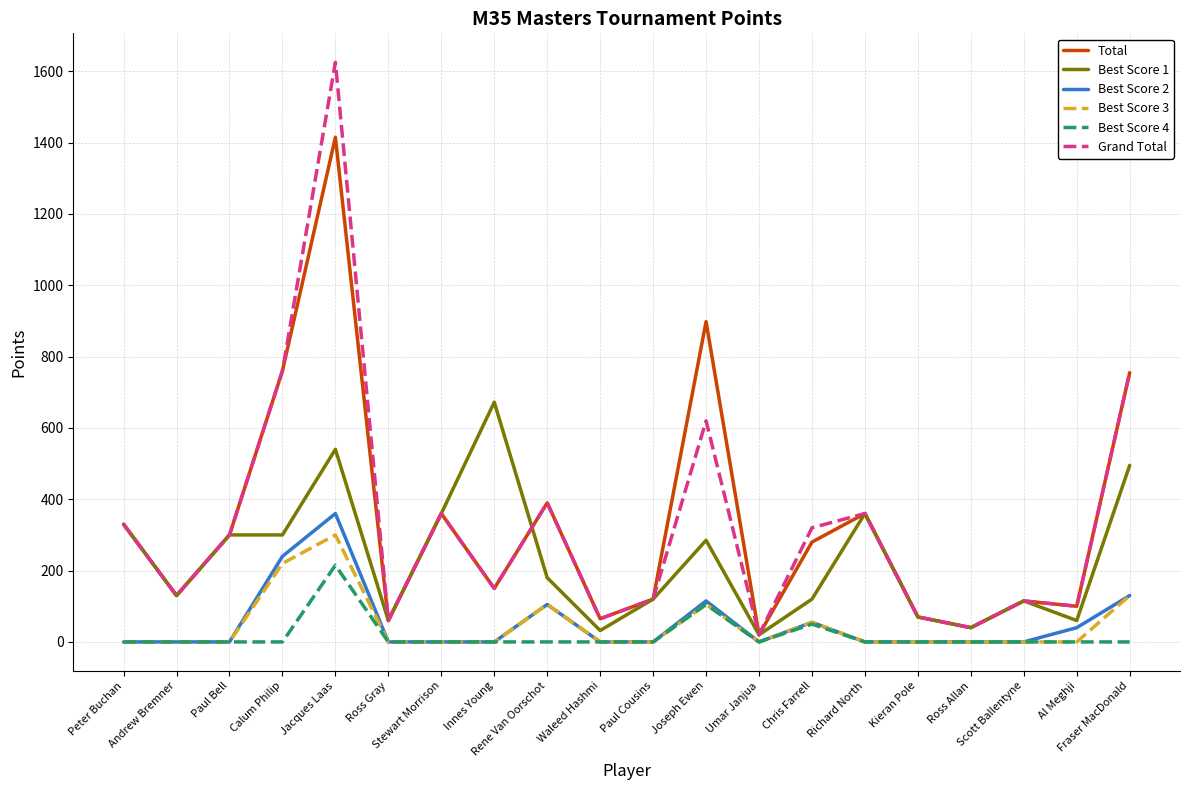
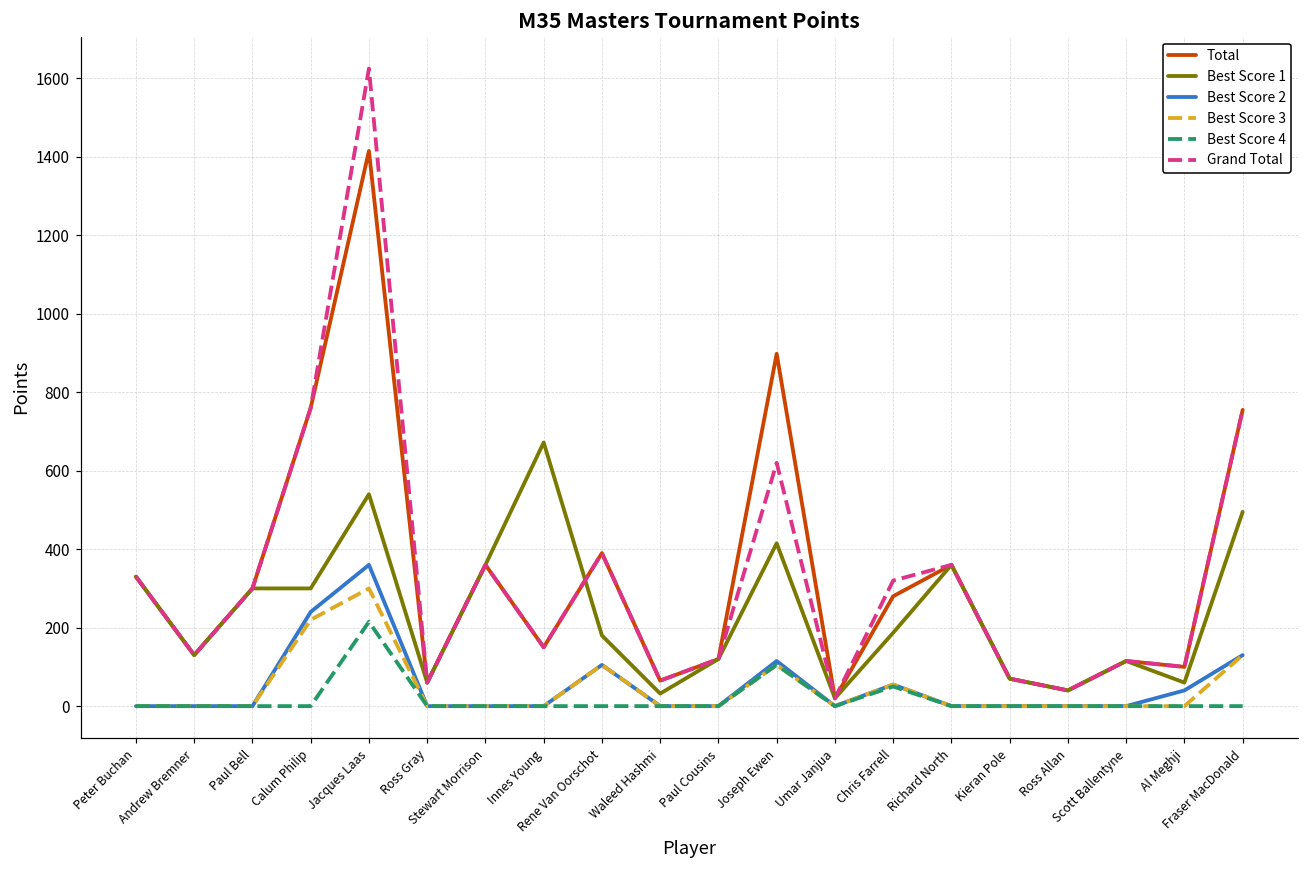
  {
    "Total": {
      "Jacques Laas": 1420,
      "Joseph Ewen": 900,
      "Chris Farrell": 280
    },
    "Best Score 1": {
      "Calum Philip": 300,
      "Jacques Laas": 540,
      "Innes Young": 670,
      "Rene Van Oorschot": 180,
      "Waleed Hashmi": 30,
-     "Joseph Ewen": 290,
-     "Chris Farrell": 120,
+     "Joseph Ewen": 420,
+     "Chris Farrell": 190,
      "Al Meghji": 60,
      "Fraser MacDonald": 500
    },
    "Best Score 2": {
      "Calum Philip": 240,
      "Jacques Laas": 360,
      "Joseph Ewen": 120,
      "Al Meghji": 40
    },
    "Best Score 3": {
      "Calum Philip": 220,
      "Jacques Laas": 300
    },
    "Best Score 4": {
      "Calum Philip": 0,
      "Jacques Laas": 220,
      "Rene Van Oorschot": 0,
      "Fraser MacDonald": 0
    },
    "Grand Total": {
      "Jacques Laas": 1630,
      "Joseph Ewen": 620,
      "Chris Farrell": 320
    }
  }
